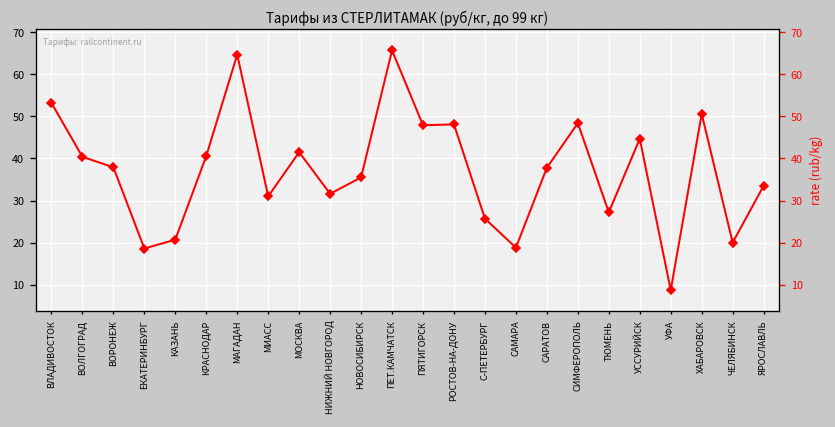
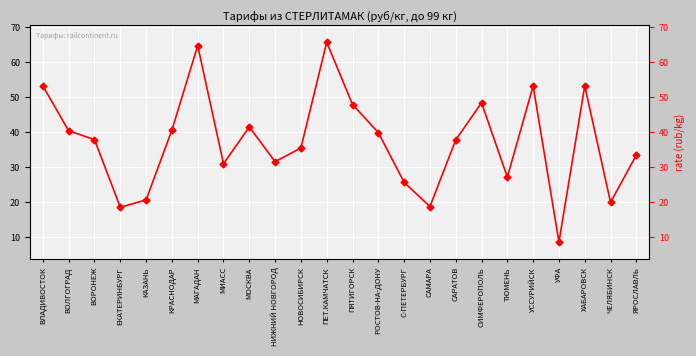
  {
    "ВЛАДИВОСТОК": 53,
    "ВОЛГОГРАД": 40,
    "ВОРОНЕЖ": 38,
    "ЕКАТЕРИНБУРГ": 19,
    "КАЗАНЬ": 21,
    "КРАСНОДАР": 41,
    "МАГАДАН": 65,
    "МИАСС": 31,
    "МОСКВА": 42,
    "НИЖНИЙ НОВГОРОД": 32,
    "НОВОСИБИРСК": 36,
    "ПЕТ.КАМЧАТСК": 66,
    "ПЯТИГОРСК": 48,
-   "РОСТОВ-НА-ДОНУ": 48,
+   "РОСТОВ-НА-ДОНУ": 40,
    "С-ПЕТЕРБУРГ": 26,
    "САМАРА": 19,
    "САРАТОВ": 38,
    "СИМФЕРОПОЛЬ": 48,
    "ТЮМЕНЬ": 27,
-   "УССУРИЙСК": 45,
+   "УССУРИЙСК": 53,
    "УФА": 9,
-   "ХАБАРОВСК": 51,
+   "ХАБАРОВСК": 53,
    "ЧЕЛЯБИНСК": 20,
    "ЯРОСЛАВЛЬ": 34
  }
